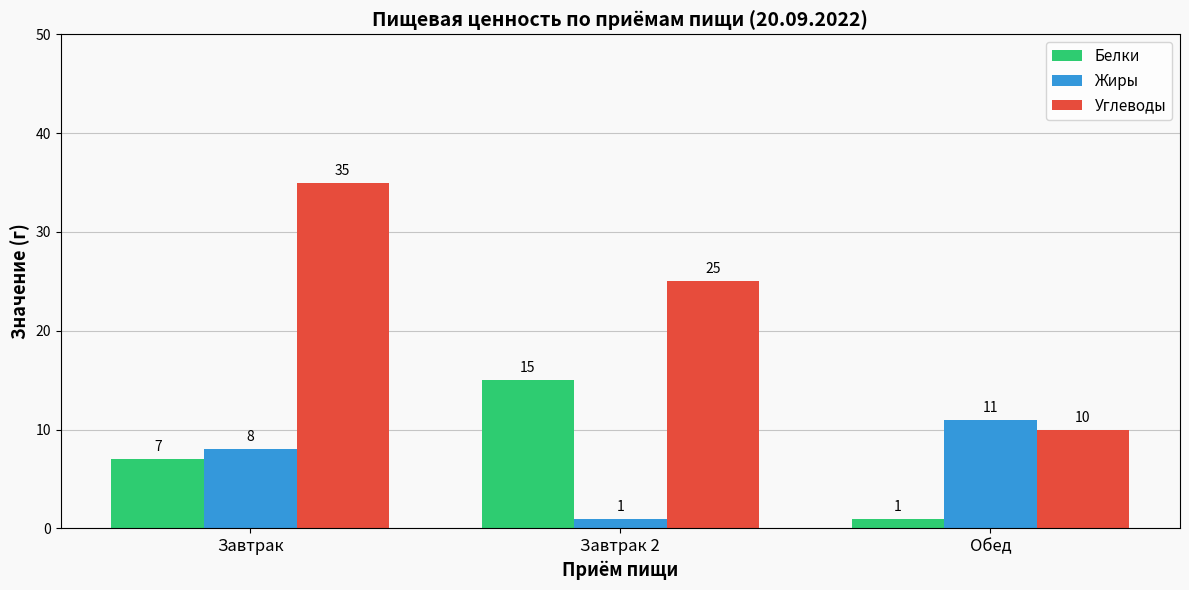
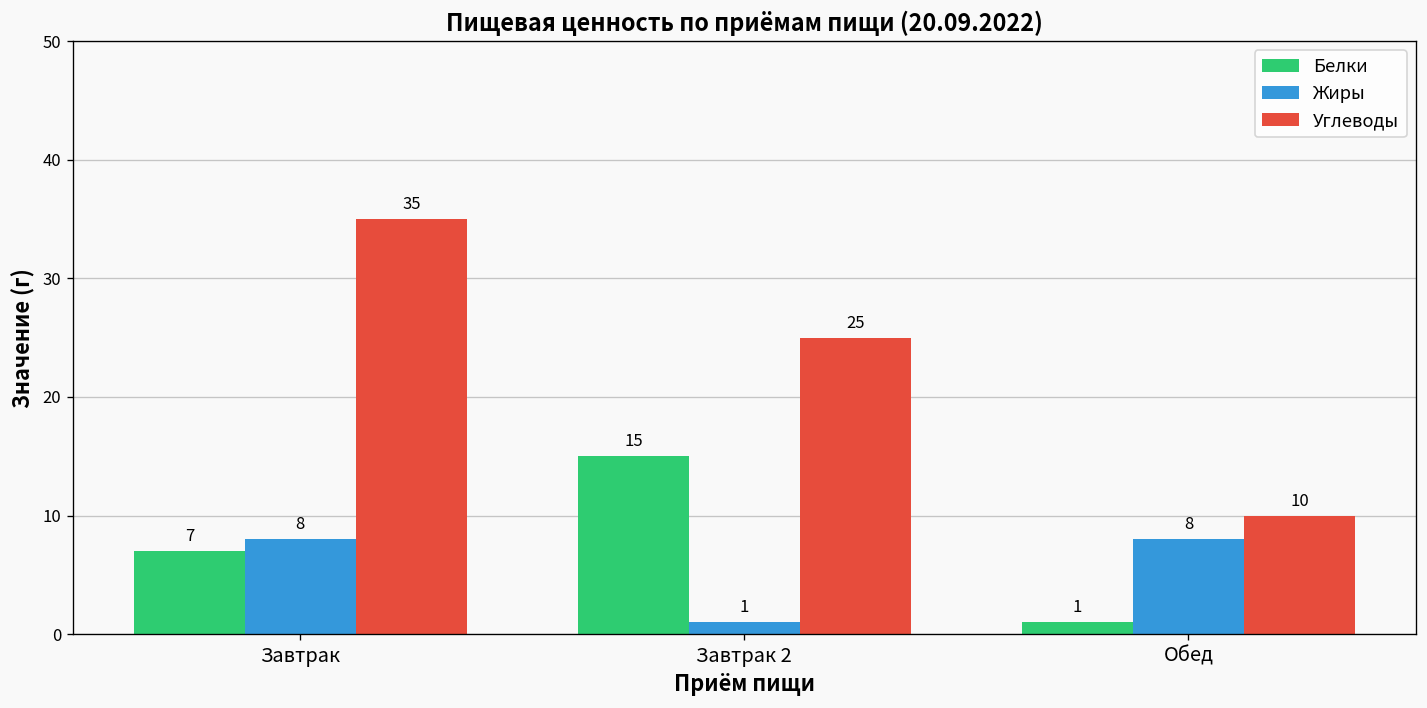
  {
    "Белки": {
      "Завтрак": 7,
      "Завтрак 2": 15,
      "Обед": 1
    },
    "Жиры": {
      "Завтрак": 8,
      "Завтрак 2": 1,
-     "Обед": 11
+     "Обед": 8
    },
    "Углеводы": {
      "Завтрак": 35,
      "Завтрак 2": 25,
      "Обед": 10
    }
  }
